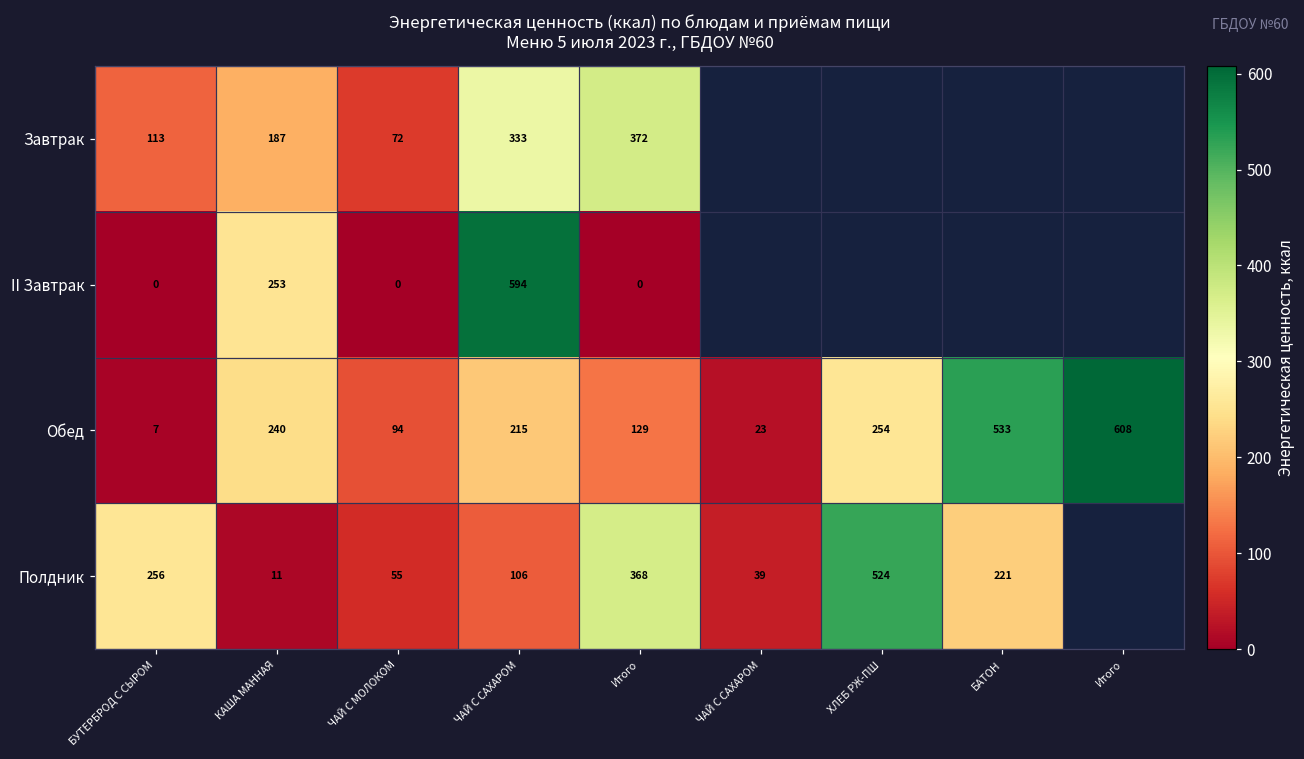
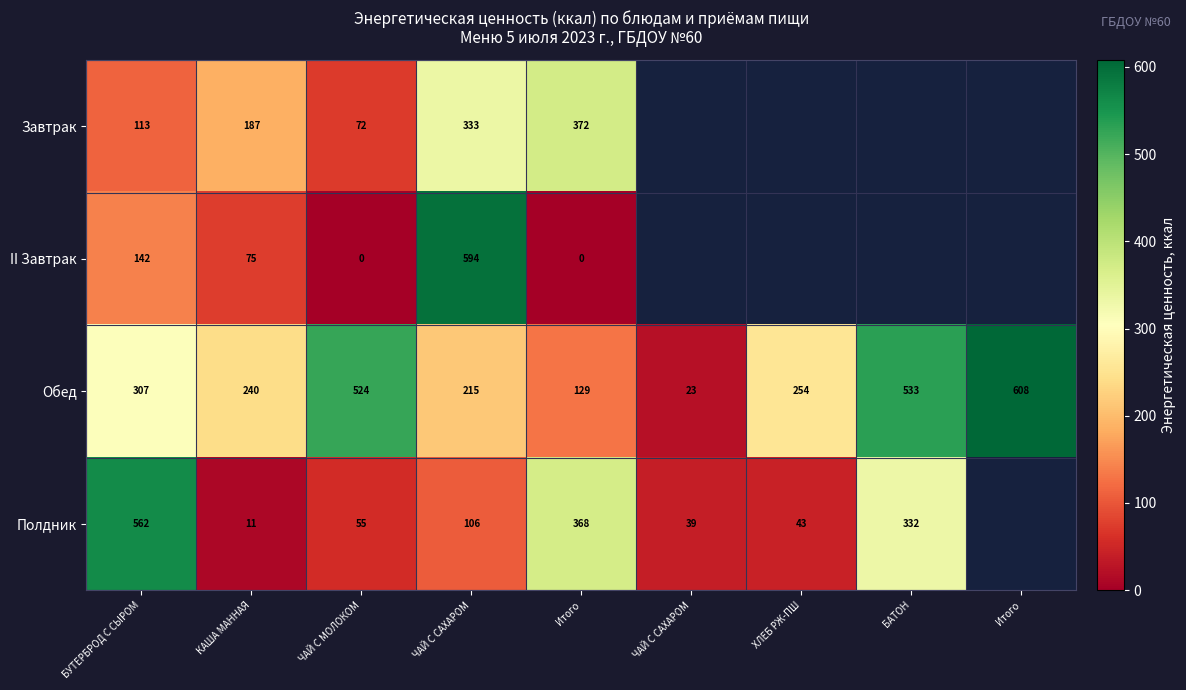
  {
    "Завтрак": {
      "БУТЕРБРОД С СЫРОМ": 113,
      "КАША МАННАЯ": 187,
      "ЧАЙ С МОЛОКОМ": 72,
      "ЧАЙ С САХАРОМ": 333,
      "Итого": 372
    },
    "II Завтрак": {
-     "БУТЕРБРОД С СЫРОМ": 0,
-     "КАША МАННАЯ": 253,
+     "БУТЕРБРОД С СЫРОМ": 142,
+     "КАША МАННАЯ": 75,
      "ЧАЙ С МОЛОКОМ": 0,
      "ЧАЙ С САХАРОМ": 594,
      "Итого": 0
    },
    "Обед": {
-     "БУТЕРБРОД С СЫРОМ": 7,
+     "БУТЕРБРОД С СЫРОМ": 307,
      "КАША МАННАЯ": 240,
-     "ЧАЙ С МОЛОКОМ": 94,
+     "ЧАЙ С МОЛОКОМ": 524,
      "ХЛЕБ РЖ-ПШ": 254,
      "БАТОН": 533
    },
    "Полдник": {
-     "БУТЕРБРОД С СЫРОМ": 256,
+     "БУТЕРБРОД С СЫРОМ": 562,
      "КАША МАННАЯ": 11,
      "ЧАЙ С МОЛОКОМ": 55,
      "Итого": 368,
-     "ХЛЕБ РЖ-ПШ": 524,
-     "БАТОН": 221
+     "ХЛЕБ РЖ-ПШ": 43,
+     "БАТОН": 332
    }
  }
